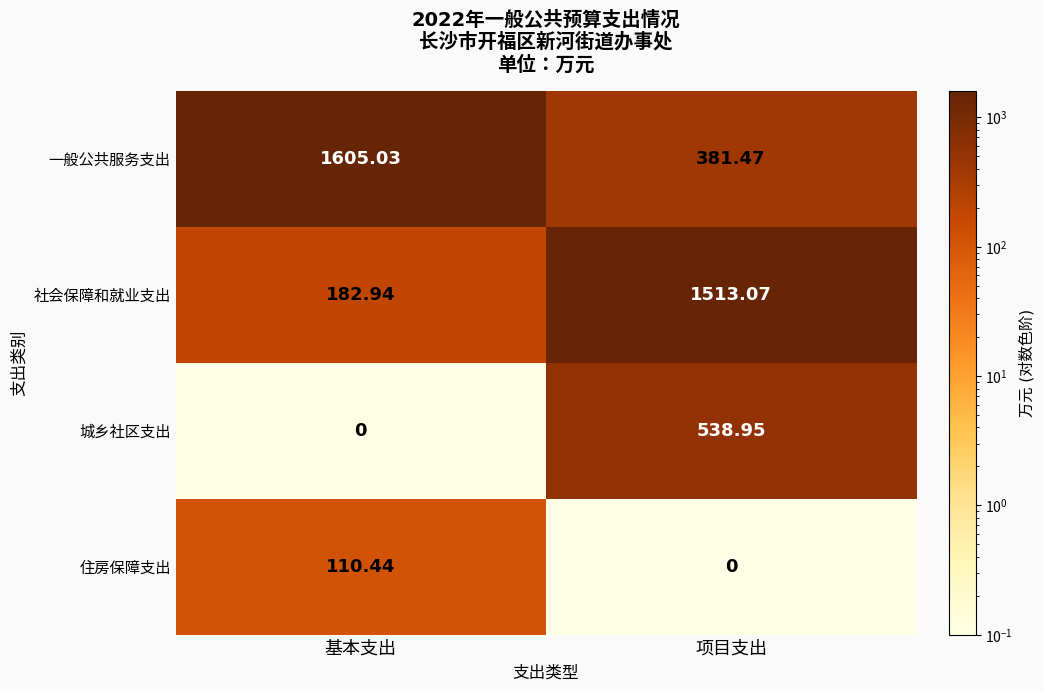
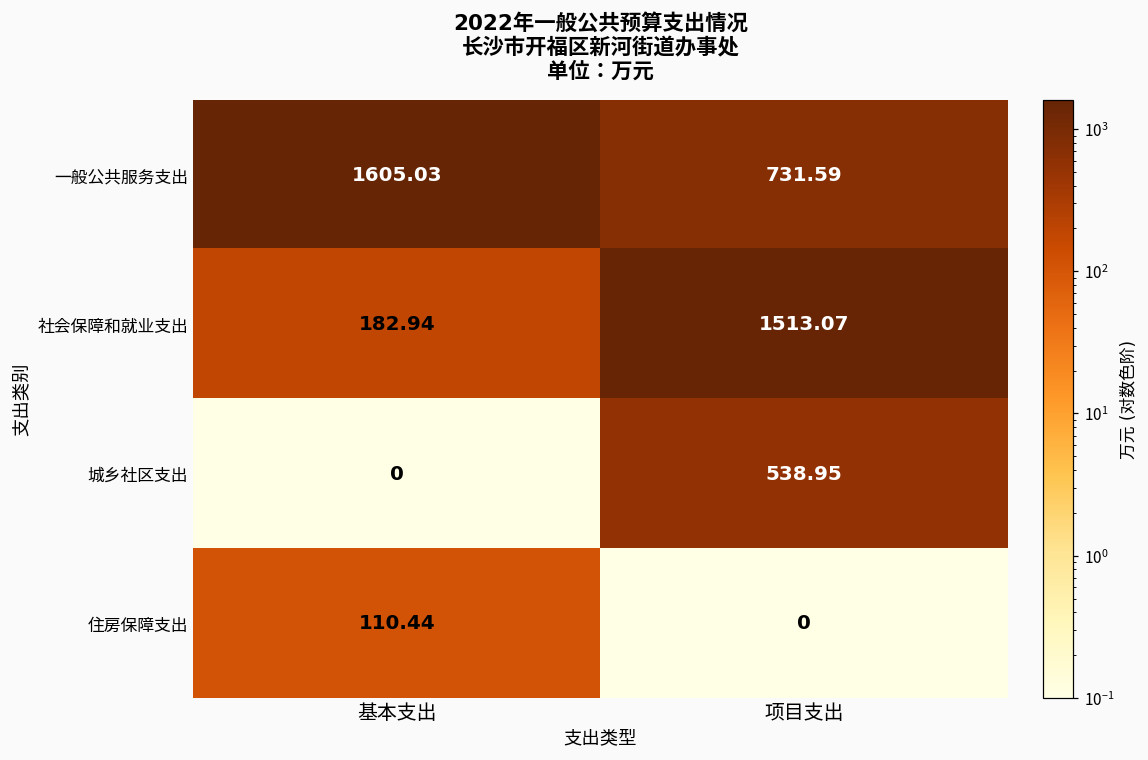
  {
    "一般公共服务支出": {
      "基本支出": 1605.03,
-     "项目支出": 381.47
+     "项目支出": 731.59
    },
    "社会保障和就业支出": {
      "基本支出": 182.94,
      "项目支出": 1513.07
    },
    "城乡社区支出": {
      "基本支出": 0,
      "项目支出": 538.95
    },
    "住房保障支出": {
      "基本支出": 110.44,
      "项目支出": 0
    }
  }
